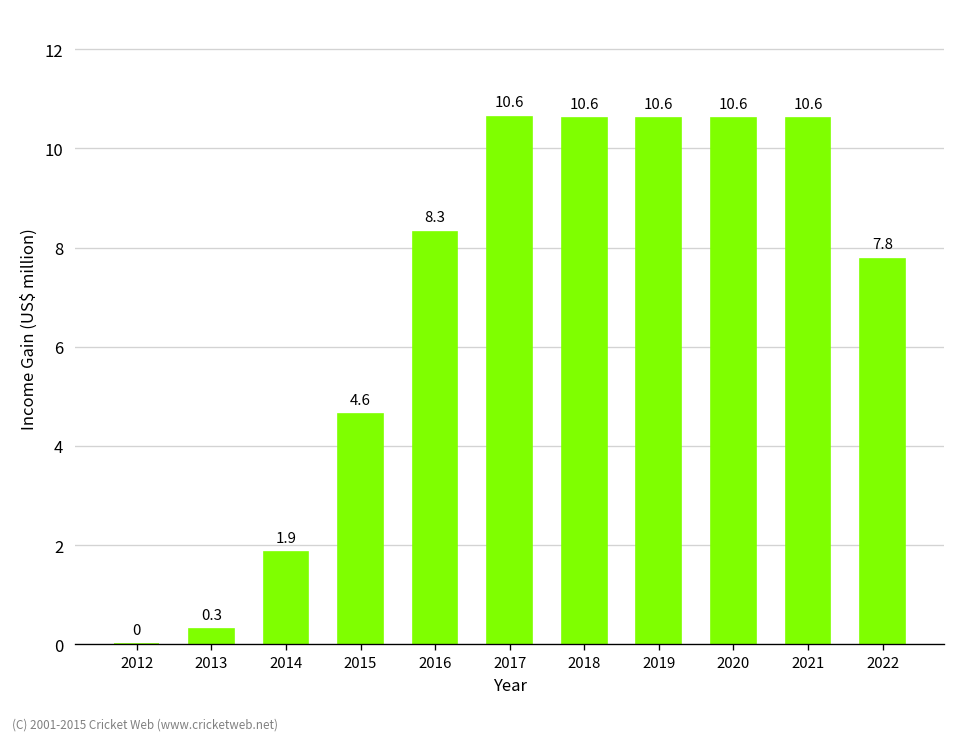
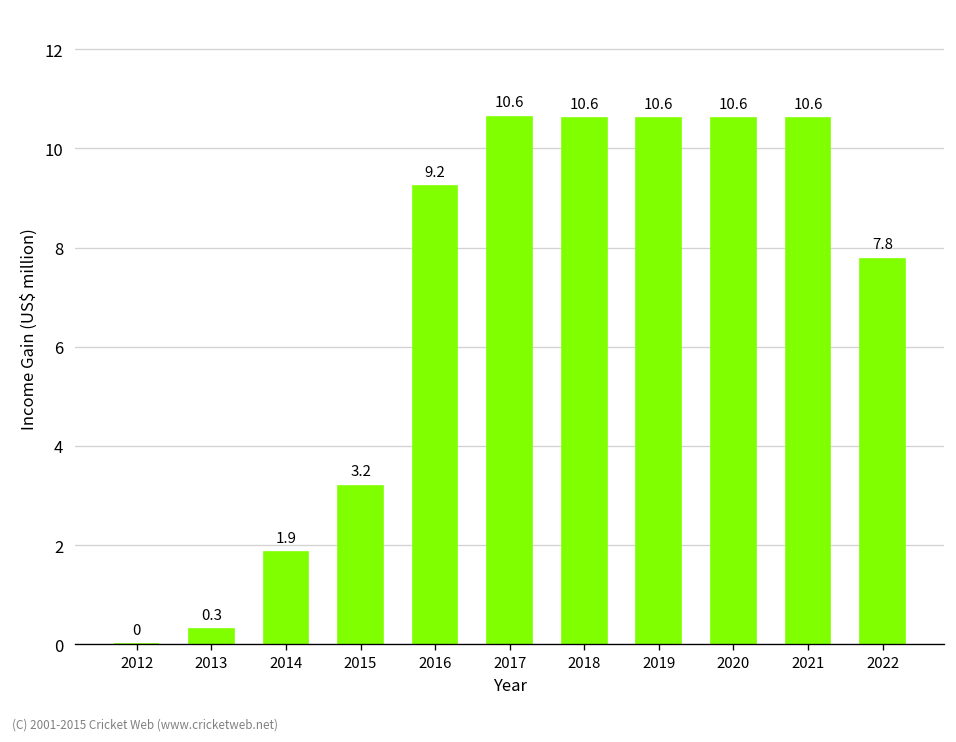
  {
    "2012": 0,
    "2013": 0.3,
    "2014": 1.9,
-   "2015": 4.6,
-   "2016": 8.3,
+   "2015": 3.2,
+   "2016": 9.2,
    "2017": 10.6,
    "2018": 10.6,
    "2019": 10.6,
    "2020": 10.6,
    "2021": 10.6,
    "2022": 7.8
  }
